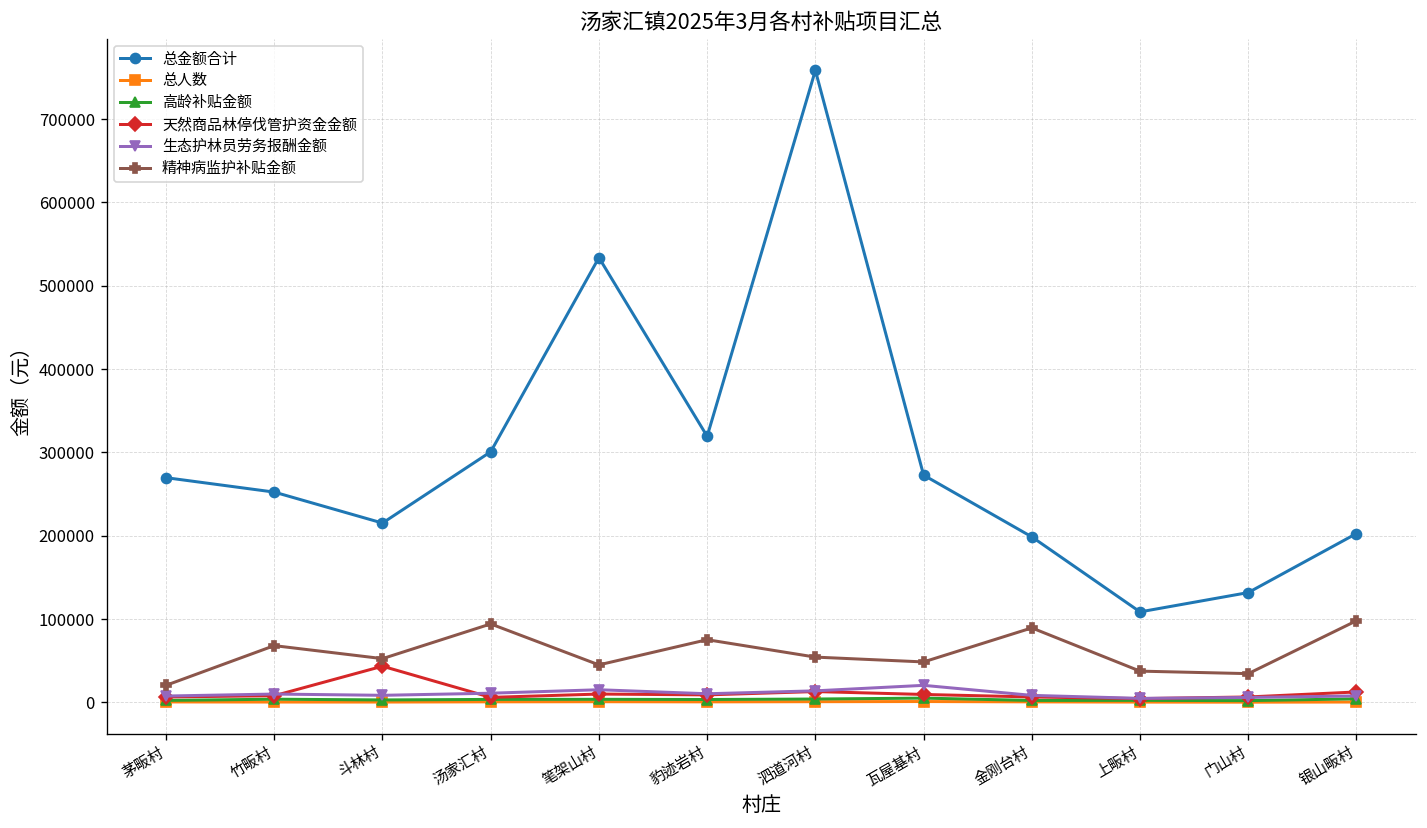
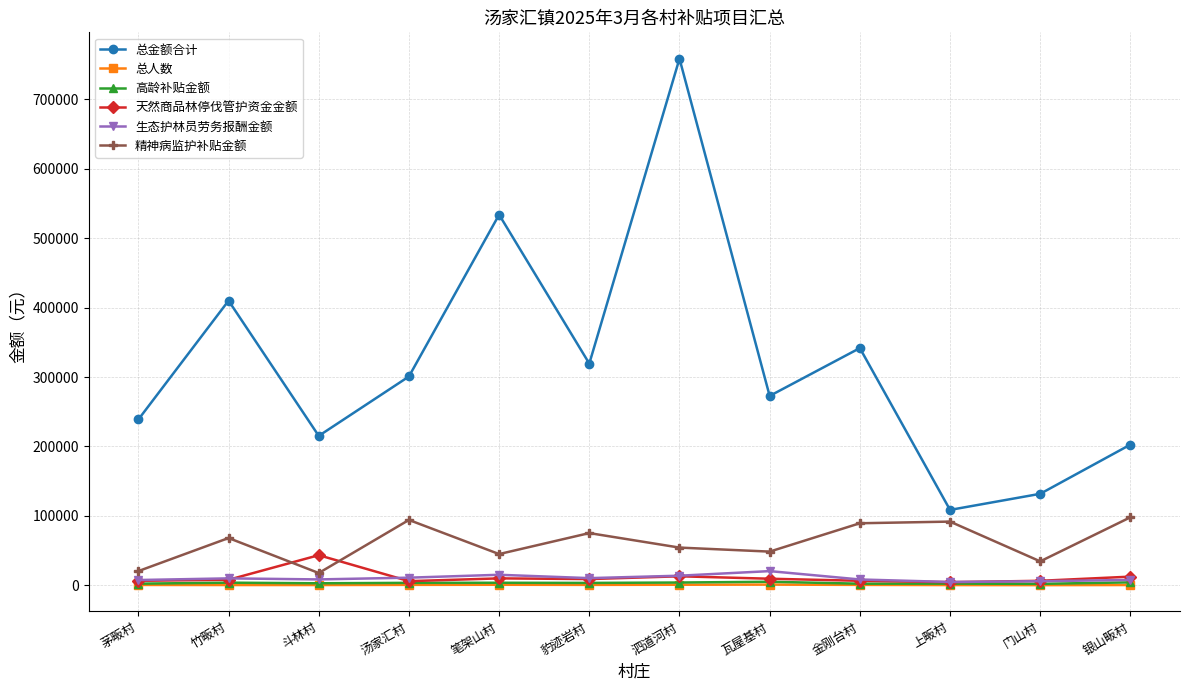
  {
    "总金额合计": {
-     "茅畈村": 270000,
-     "竹畈村": 250000,
+     "茅畈村": 240000,
+     "竹畈村": 410000,
      "斗林村": 220000,
      "汤家汇村": 300000,
      "笔架山村": 530000,
      "豹迹岩村": 320000,
      "泗道河村": 760000,
      "瓦屋基村": 270000,
-     "金刚台村": 200000,
+     "金刚台村": 340000,
      "上畈村": 110000,
      "门山村": 130000,
      "银山畈村": 200000
    },
    "总人数": {
      "瓦屋基村": 0,
      "银山畈村": 0
    },
    "高龄补贴金额": {
      "瓦屋基村": 10000
    },
    "天然商品林停伐管护资金金额": {
      "斗林村": 40000,
      "笔架山村": 10000,
      "瓦屋基村": 10000,
      "银山畈村": 10000
    },
    "生态护林员劳务报酬金额": {
      "斗林村": 10000,
      "汤家汇村": 10000,
      "笔架山村": 20000,
      "瓦屋基村": 20000
    },
    "精神病监护补贴金额": {
      "茅畈村": 20000,
      "竹畈村": 70000,
-     "斗林村": 50000,
+     "斗林村": 20000,
      "汤家汇村": 90000,
      "笔架山村": 50000,
      "豹迹岩村": 80000,
      "泗道河村": 50000,
      "瓦屋基村": 50000,
      "金刚台村": 90000,
-     "上畈村": 40000,
+     "上畈村": 90000,
      "门山村": 30000,
      "银山畈村": 100000
    }
  }
